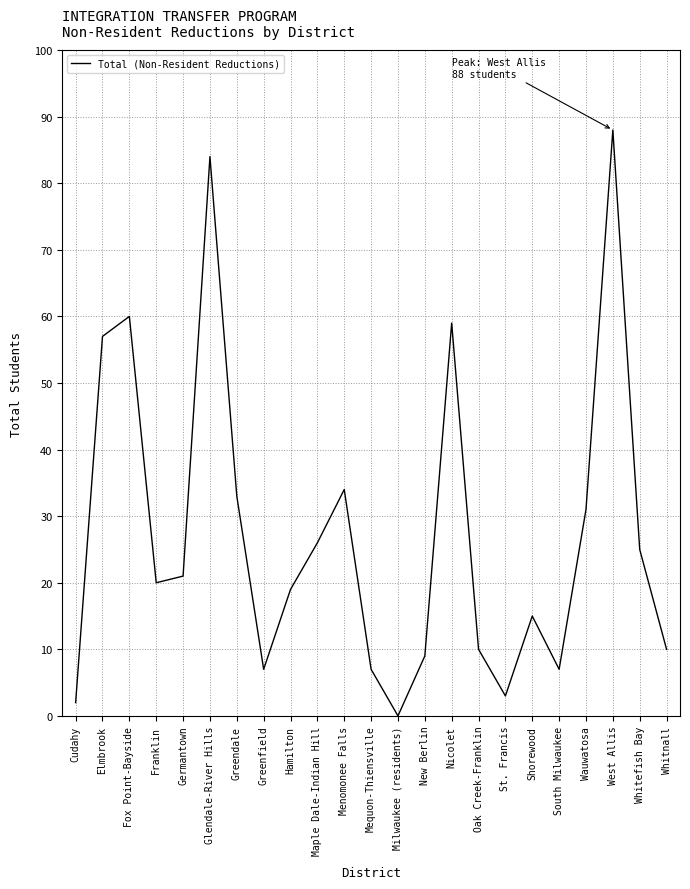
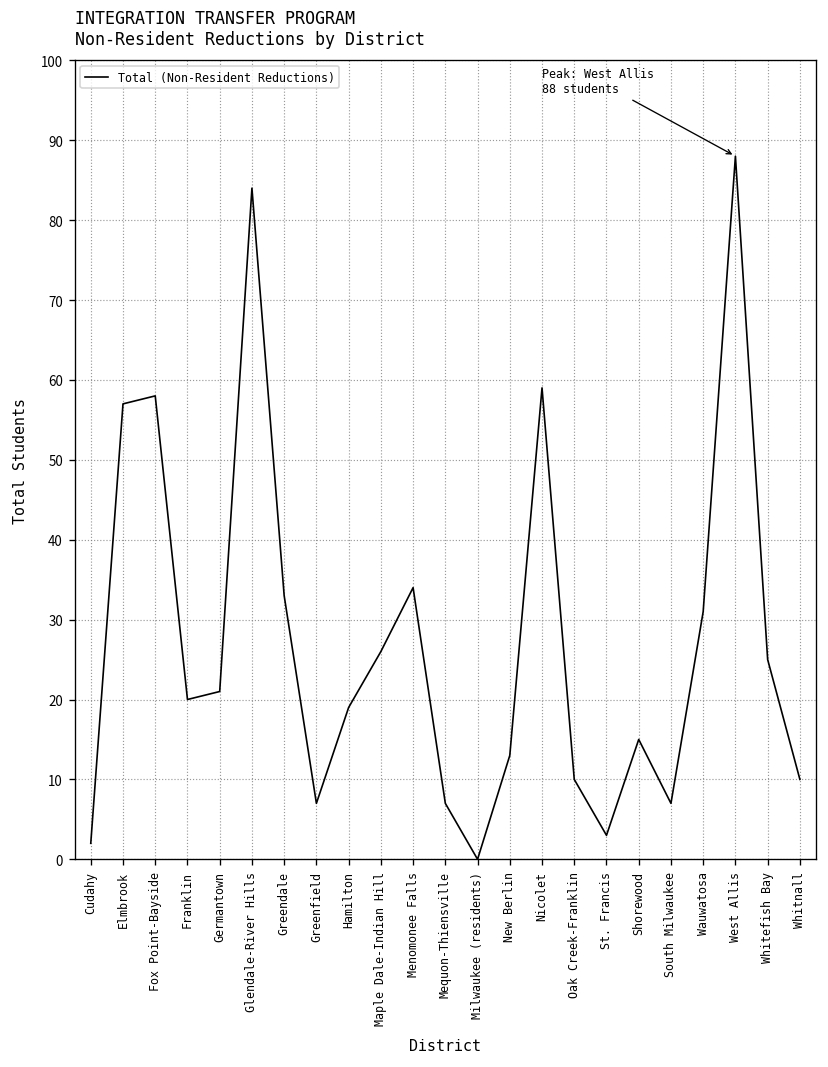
  {
    "Cudahy": 2,
    "Elmbrook": 57,
-   "Fox Point-Bayside": 60,
+   "Fox Point-Bayside": 58,
    "Franklin": 20,
    "Germantown": 21,
    "Glendale-River Hills": 84,
    "Greendale": 33,
    "Greenfield": 7,
    "Hamilton": 19,
    "Maple Dale-Indian Hill": 26,
    "Menomonee Falls": 34,
    "Mequon-Thiensville": 7,
    "Milwaukee (residents)": 0,
-   "New Berlin": 9,
+   "New Berlin": 13,
    "Nicolet": 59,
    "Oak Creek-Franklin": 10,
    "St. Francis": 3,
    "Shorewood": 15,
    "South Milwaukee": 7,
    "Wauwatosa": 31,
    "Whitefish Bay": 25,
    "Whitnall": 10
  }
